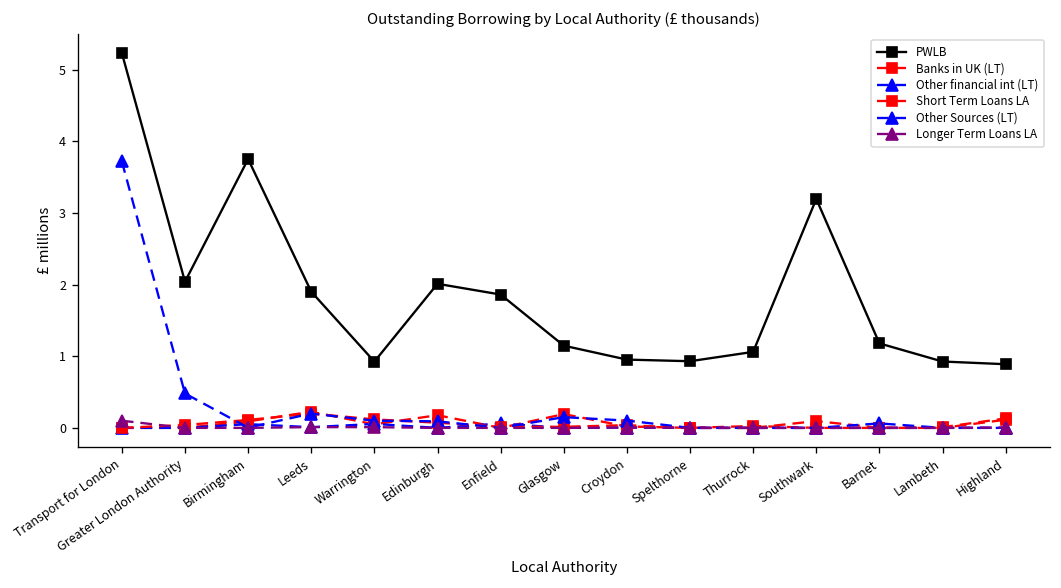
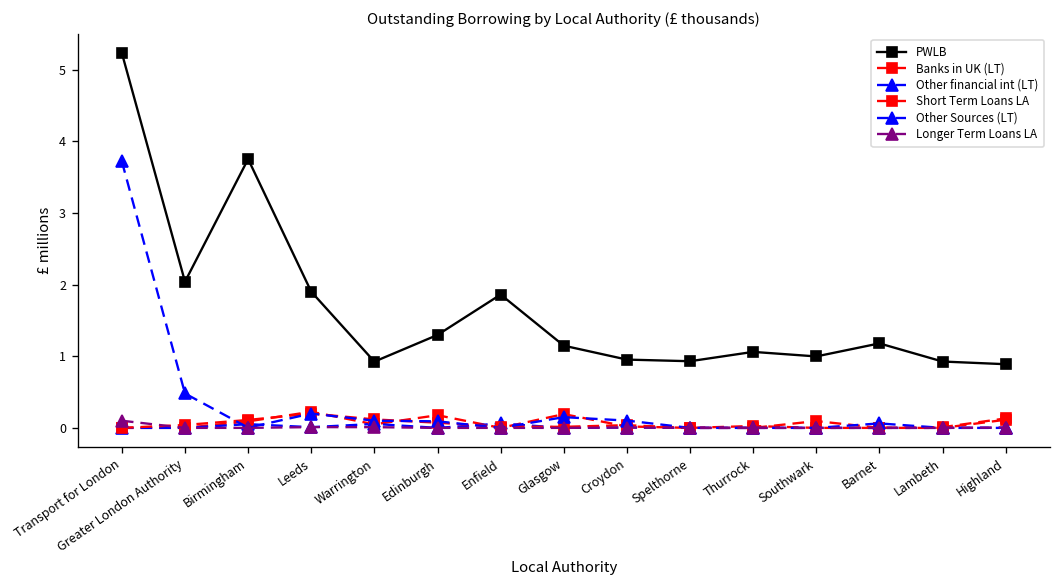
  {
    "PWLB": {
      "Transport for London": 5.2,
      "Greater London Authority": 2.0,
      "Birmingham": 3.8,
      "Leeds": 1.9,
      "Warrington": 0.9,
-     "Edinburgh": 2.0,
+     "Edinburgh": 1.3,
      "Enfield": 1.9,
      "Glasgow": 1.1,
      "Croydon": 1.0,
      "Spelthorne": 0.9,
      "Thurrock": 1.1,
-     "Southwark": 3.2,
+     "Southwark": 1.0,
      "Barnet": 1.2,
      "Lambeth": 0.9,
      "Highland": 0.9
    },
    "Longer Term Loans LA": {
      "Transport for London": 0.1
    }
  }
